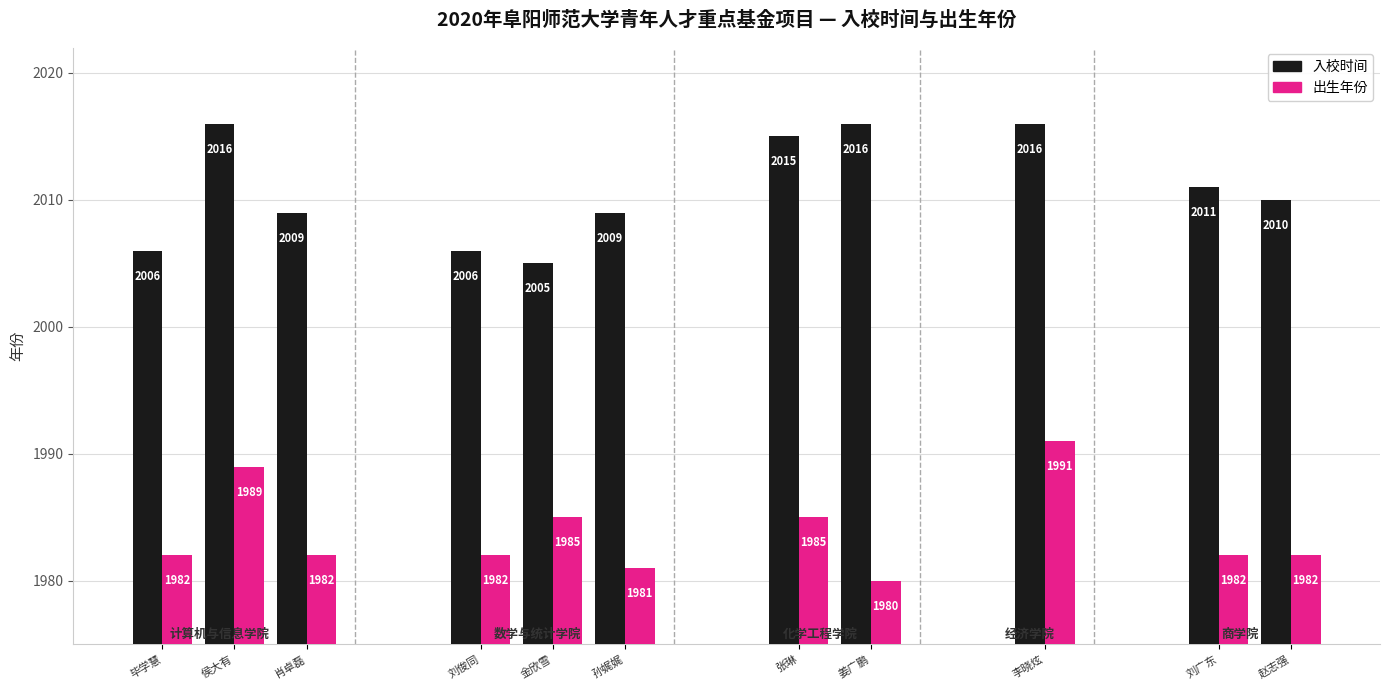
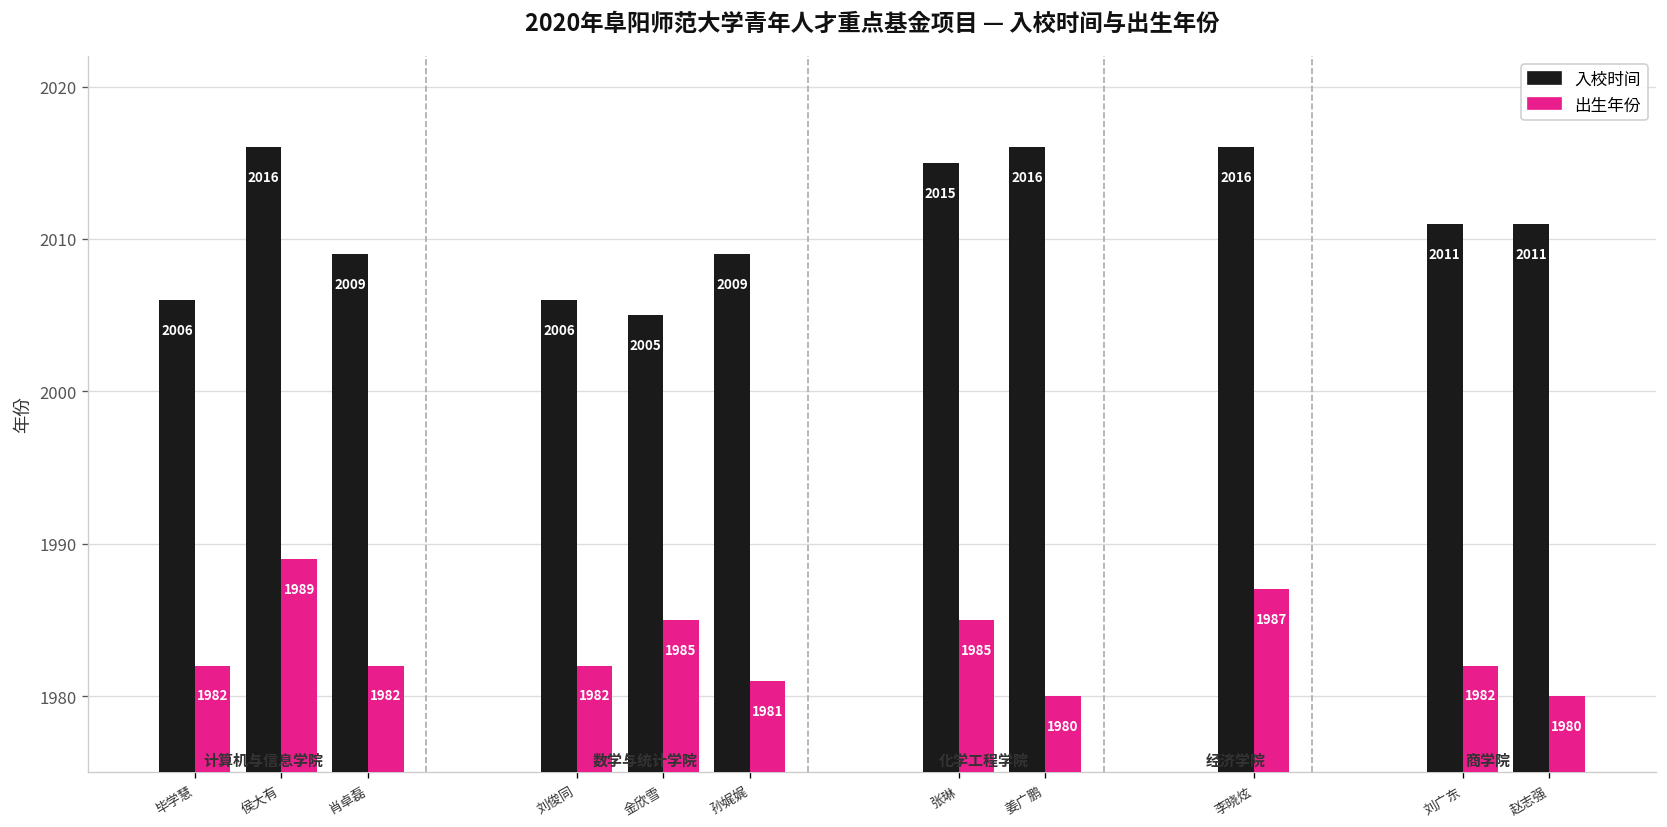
  {
    "入校时间": {
      "毕学慧": 2006,
      "侯大有": 2016,
      "肖卓磊": 2009,
      "刘俊同": 2006,
      "金欣雪": 2005,
      "孙娓娓": 2009,
      "张琳": 2015,
      "姜广鹏": 2016,
      "李晓炫": 2016,
      "刘广东": 2011,
-     "赵志强": 2010
+     "赵志强": 2011
    },
    "出生年份": {
      "毕学慧": 1982,
      "侯大有": 1989,
      "肖卓磊": 1982,
      "刘俊同": 1982,
      "金欣雪": 1985,
      "孙娓娓": 1981,
      "张琳": 1985,
      "姜广鹏": 1980,
-     "李晓炫": 1991,
+     "李晓炫": 1987,
      "刘广东": 1982,
-     "赵志强": 1982
+     "赵志强": 1980
    }
  }
